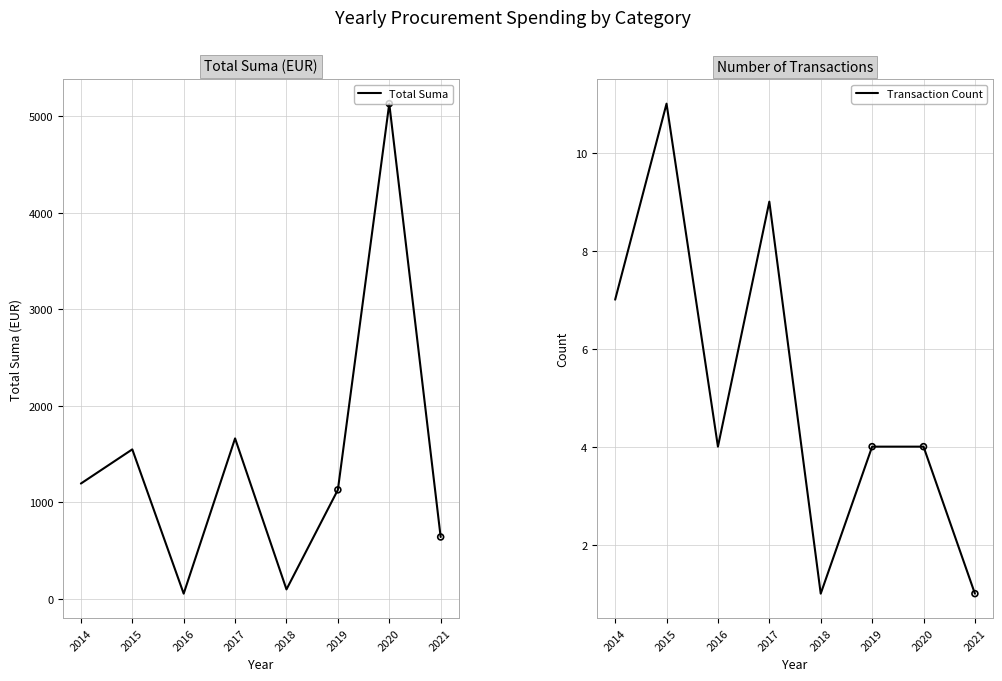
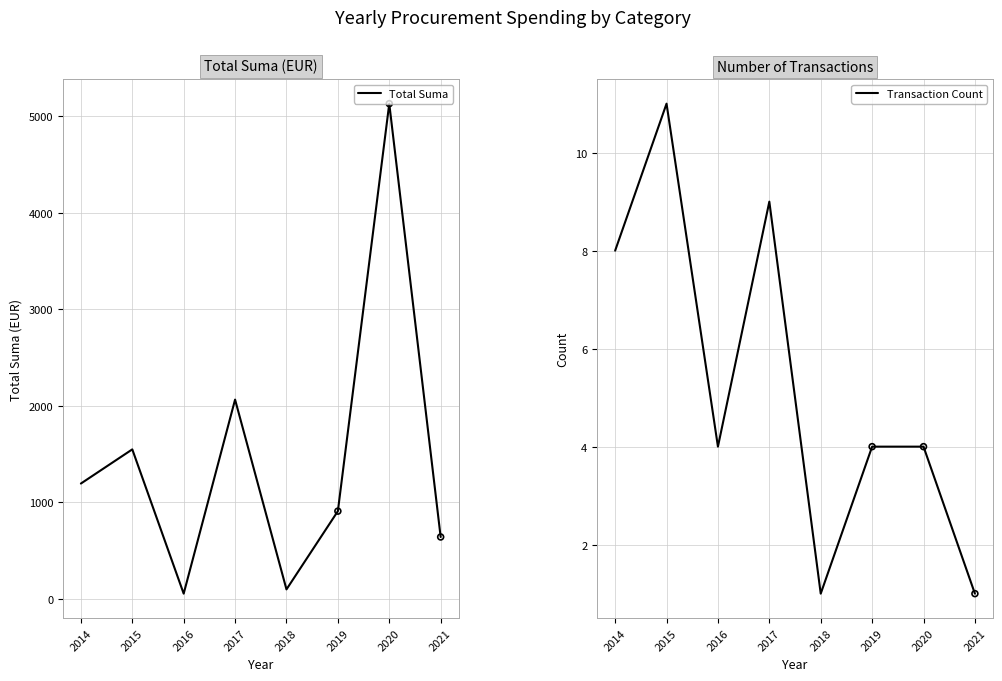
  {
    "Total Suma (EUR)": {
      "Total Suma": {
        "2014": 1200,
        "2015": 1500,
        "2016": 100,
-       "2017": 1700,
+       "2017": 2100,
        "2018": 100,
-       "2019": 1100
+       "2019": 900
      }
    },
    "Number of Transactions": {
      "Transaction Count": {
-       "2014": 7,
+       "2014": 8,
        "2015": 11,
        "2016": 4,
        "2017": 9,
        "2018": 1
      }
    }
  }
